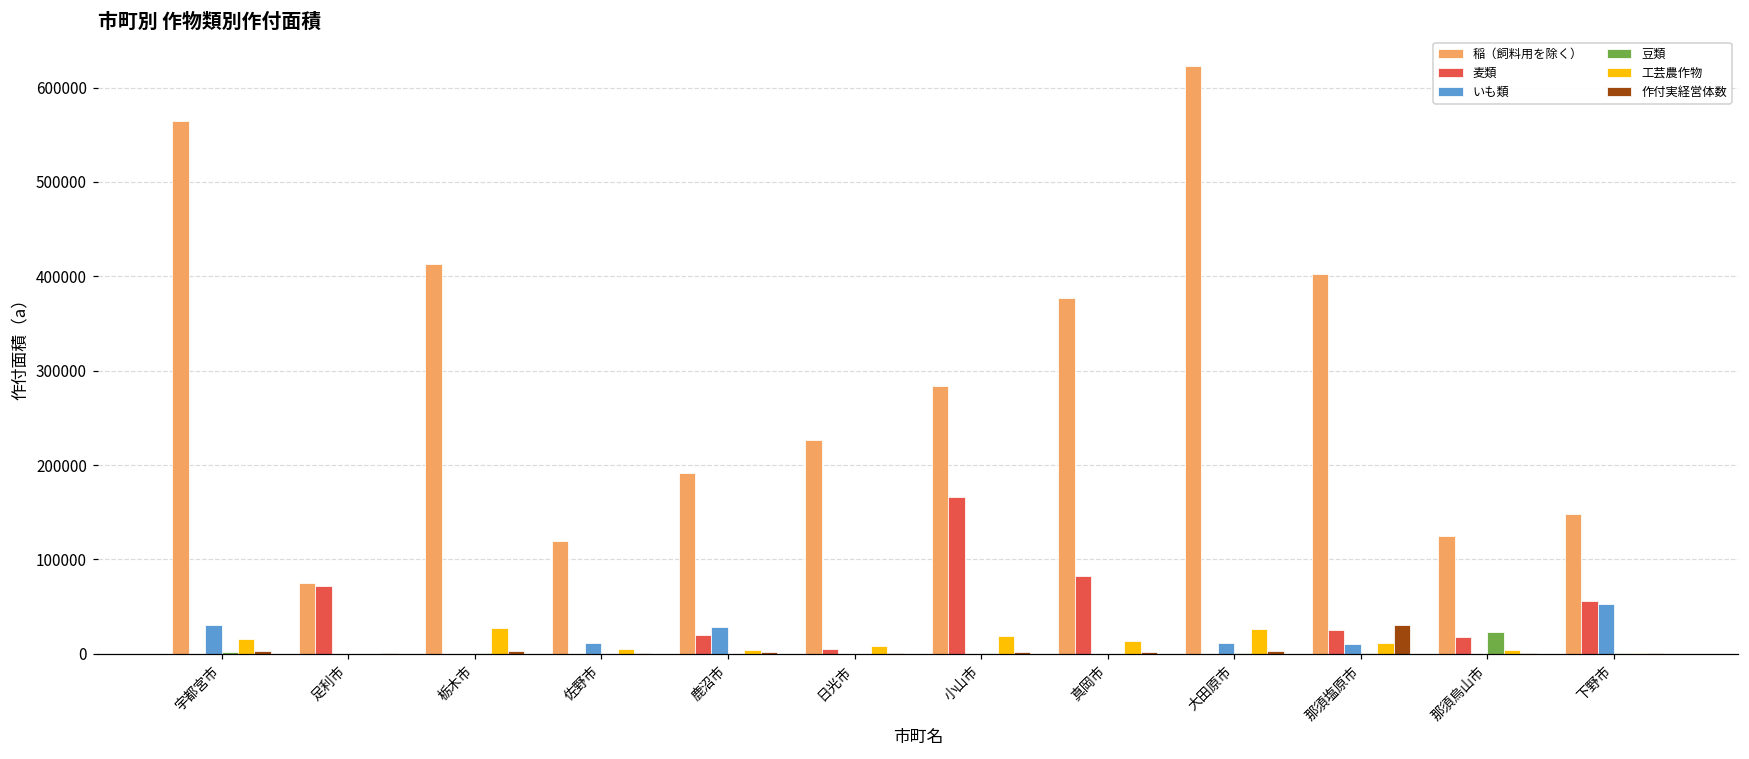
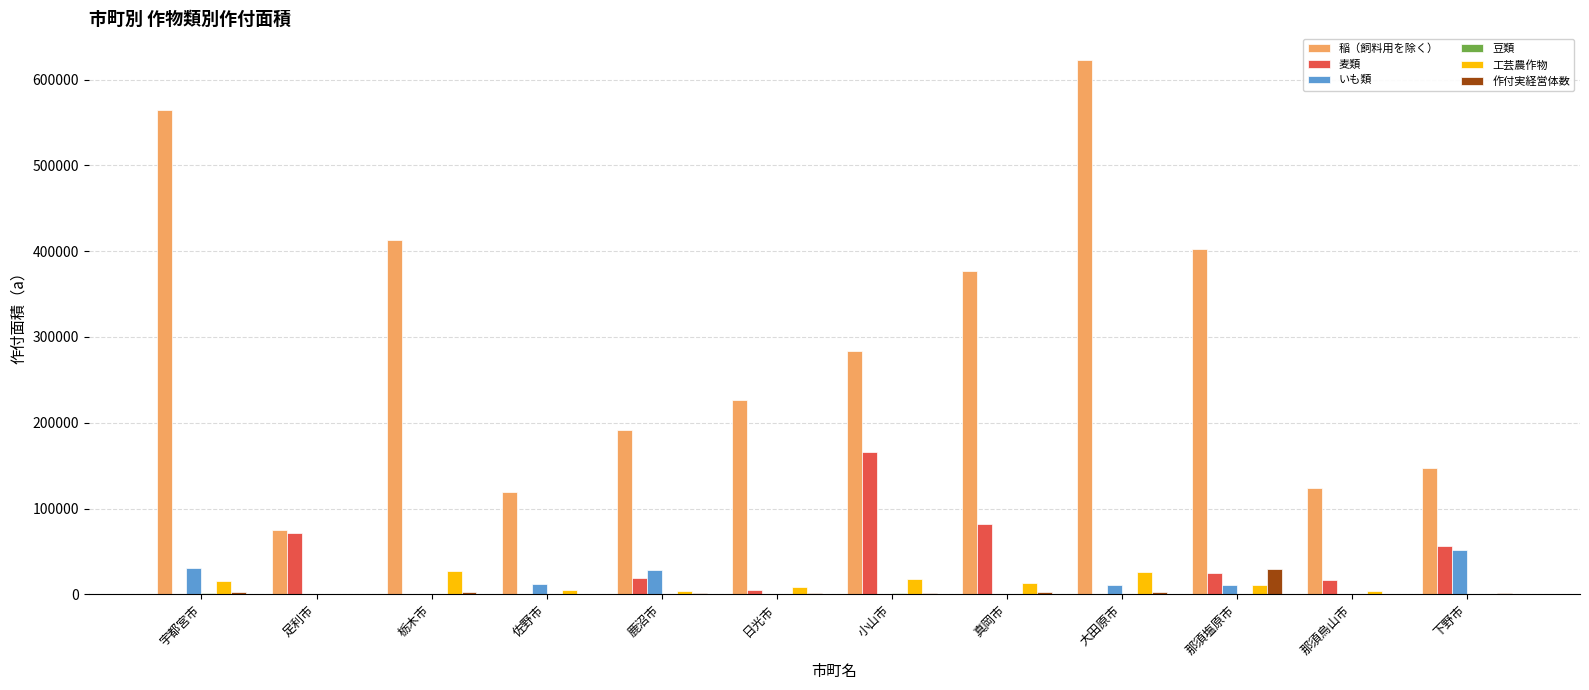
  {
    "稲（飼料用を除く）": {
      "宇都宮市": 560000,
      "足利市": 70000,
      "栃木市": 410000,
      "佐野市": 120000,
      "鹿沼市": 190000,
      "日光市": 230000,
      "小山市": 280000,
      "真岡市": 380000,
      "大田原市": 620000,
      "那須塩原市": 400000,
      "那須烏山市": 120000,
      "下野市": 150000
    },
    "麦類": {
      "宇都宮市": 0,
      "足利市": 70000,
      "栃木市": 0,
      "佐野市": 0,
      "鹿沼市": 20000,
      "日光市": 10000,
      "小山市": 170000,
      "真岡市": 80000,
      "大田原市": 0,
      "那須塩原市": 20000,
      "那須烏山市": 20000,
      "下野市": 60000
    },
    "いも類": {
      "宇都宮市": 30000,
      "栃木市": 0,
      "佐野市": 10000,
      "鹿沼市": 30000,
      "日光市": 0,
      "小山市": 0,
      "真岡市": 0,
      "大田原市": 10000,
      "那須塩原市": 10000,
      "那須烏山市": 0,
      "下野市": 50000
    },
    "豆類": {
      "足利市": 0,
      "鹿沼市": 0,
      "日光市": 0,
      "真岡市": 0,
-     "那須烏山市": 20000
+     "那須烏山市": 0
    },
    "工芸農作物": {
      "宇都宮市": 20000,
      "足利市": 0,
      "栃木市": 30000,
      "佐野市": 0,
      "鹿沼市": 0,
      "日光市": 10000,
      "小山市": 20000,
      "真岡市": 10000,
      "大田原市": 30000,
      "那須塩原市": 10000,
      "那須烏山市": 0
    },
    "作付実経営体数": {
      "宇都宮市": 0,
      "那須塩原市": 30000
    }
  }
